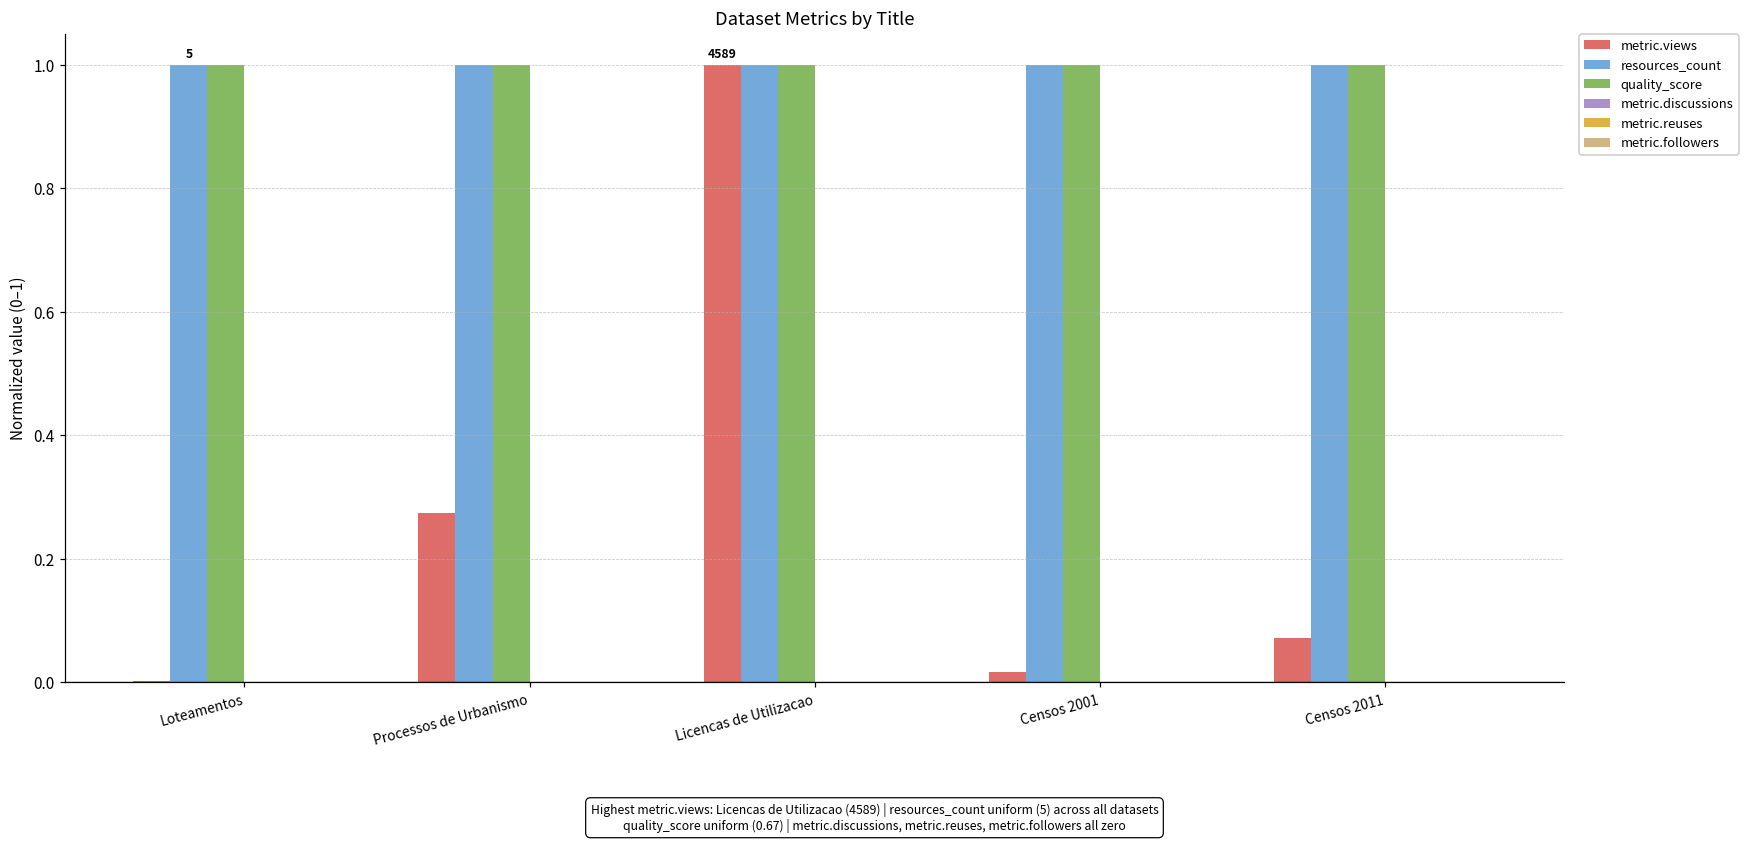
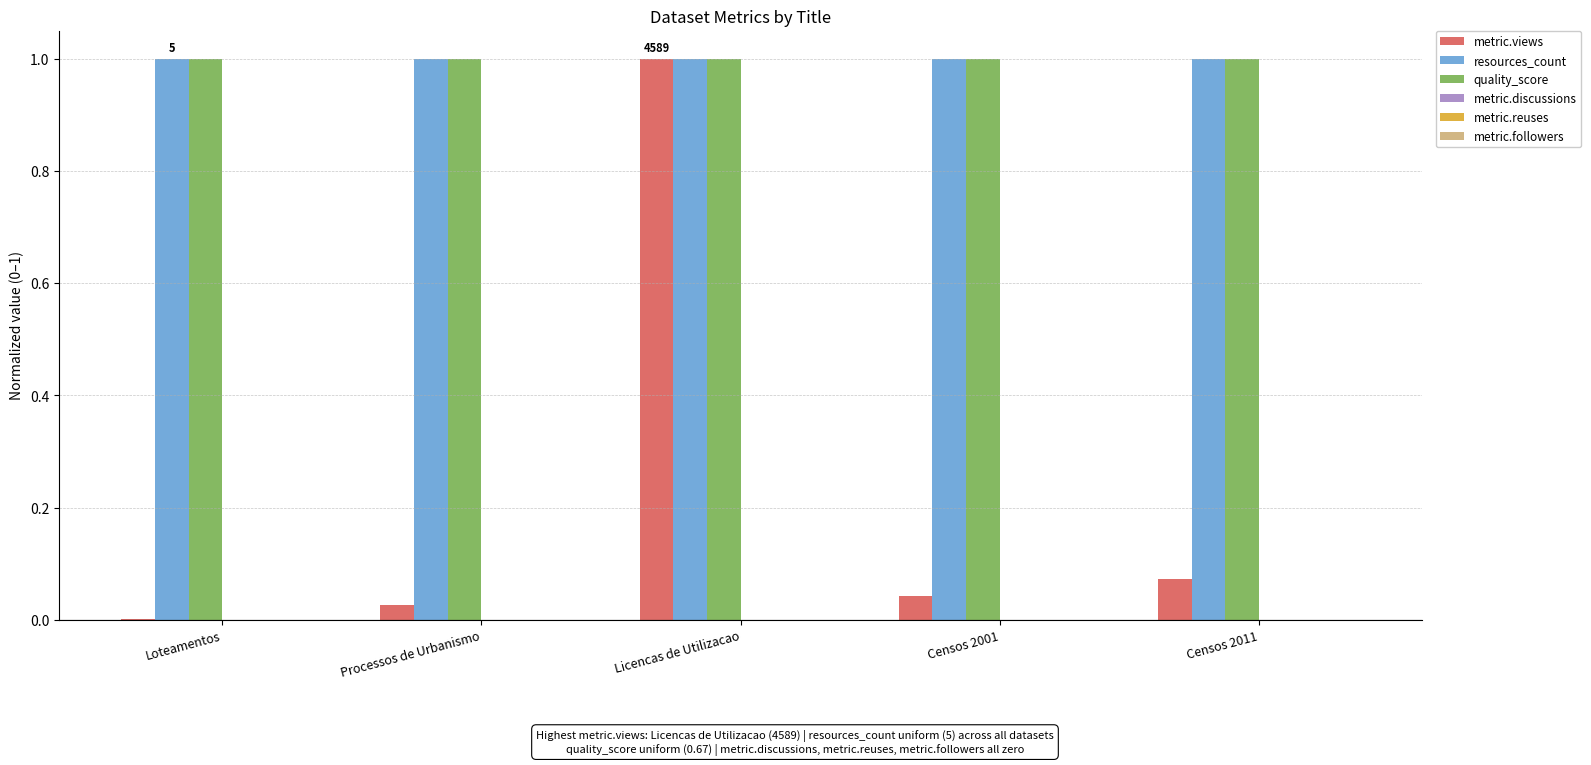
  {
    "metric.views": {
-     "Processos de Urbanismo": 0.27,
-     "Censos 2001": 0.02,
+     "Processos de Urbanismo": 0.03,
+     "Censos 2001": 0.04,
      "Censos 2011": 0.07
    },
    "resources_count": {
      "Processos de Urbanismo": 1.00,
      "Licencas de Utilizacao": 1.00,
      "Censos 2001": 1.00,
      "Censos 2011": 1.00
    },
    "quality_score": {
      "Loteamentos": 1.00,
      "Processos de Urbanismo": 1.00,
      "Licencas de Utilizacao": 1.00,
      "Censos 2001": 1.00,
      "Censos 2011": 1.00
    },
    "metric.discussions": {
      "Loteamentos": 0.00,
      "Processos de Urbanismo": 0.00,
      "Licencas de Utilizacao": 0.00,
      "Censos 2001": 0.00,
      "Censos 2011": 0.00
    },
    "metric.reuses": {
      "Loteamentos": 0.00,
      "Processos de Urbanismo": 0.00,
      "Licencas de Utilizacao": 0.00,
      "Censos 2001": 0.00,
      "Censos 2011": 0.00
    },
    "metric.followers": {
      "Loteamentos": 0.00,
      "Processos de Urbanismo": 0.00,
      "Licencas de Utilizacao": 0.00,
      "Censos 2001": 0.00,
      "Censos 2011": 0.00
    }
  }
